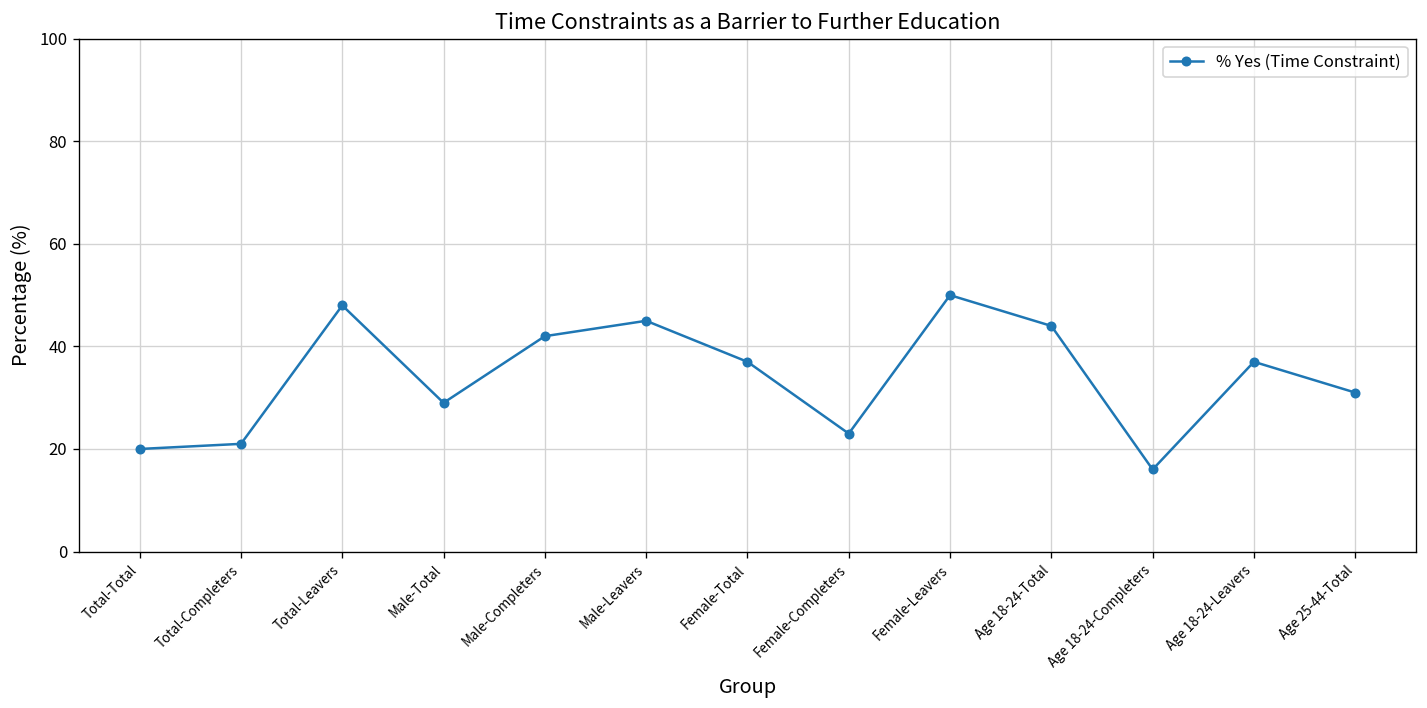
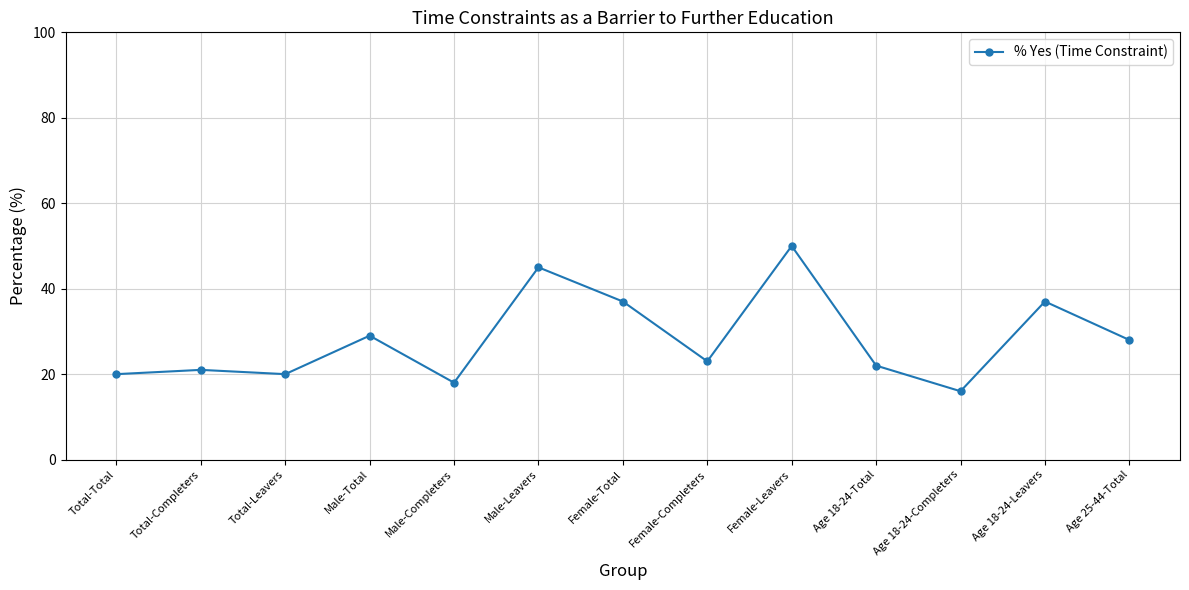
  {
    "Total-Total": 20,
    "Total-Completers": 21,
-   "Total-Leavers": 48,
+   "Total-Leavers": 20,
    "Male-Total": 29,
-   "Male-Completers": 42,
+   "Male-Completers": 18,
    "Male-Leavers": 45,
    "Female-Total": 37,
    "Female-Completers": 23,
    "Female-Leavers": 50,
-   "Age 18-24-Total": 44,
+   "Age 18-24-Total": 22,
    "Age 18-24-Completers": 16,
    "Age 18-24-Leavers": 37,
-   "Age 25-44-Total": 31
+   "Age 25-44-Total": 28
  }
